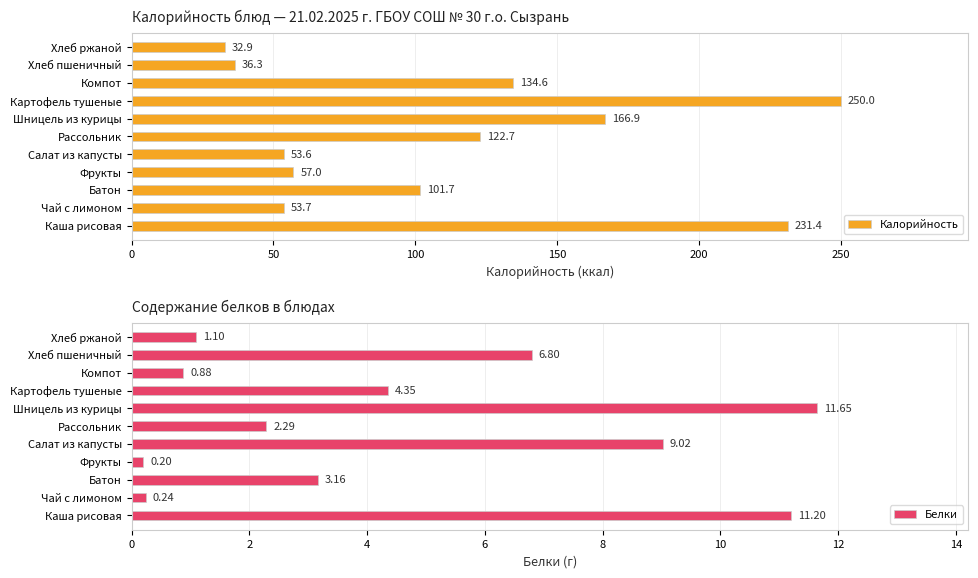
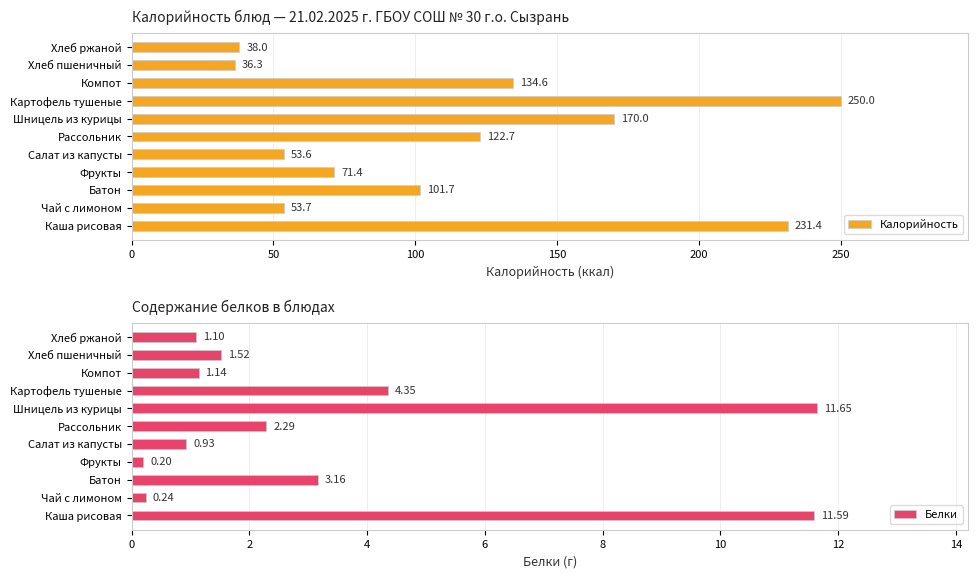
  {
    "Калорийность блюд — 21.02.2025 г. ГБОУ СОШ № 30 г.о. Сызрань": {
-     "Хлеб ржаной": 32.9,
+     "Хлеб ржаной": 38.0,
      "Хлеб пшеничный": 36.3,
      "Компот": 134.6,
      "Картофель тушеные": 250.0,
-     "Шницель из курицы": 166.9,
+     "Шницель из курицы": 170.0,
      "Рассольник": 122.7,
      "Салат из капусты": 53.6,
-     "Фрукты": 57.0,
+     "Фрукты": 71.4,
      "Батон": 101.7,
      "Чай с лимоном": 53.7,
      "Каша рисовая": 231.4
    },
    "Содержание белков в блюдах": {
      "Хлеб ржаной": 1.10,
-     "Хлеб пшеничный": 6.80,
-     "Компот": 0.88,
+     "Хлеб пшеничный": 1.52,
+     "Компот": 1.14,
      "Картофель тушеные": 4.35,
      "Шницель из курицы": 11.65,
      "Рассольник": 2.29,
-     "Салат из капусты": 9.02,
+     "Салат из капусты": 0.93,
      "Фрукты": 0.20,
      "Батон": 3.16,
      "Чай с лимоном": 0.24,
-     "Каша рисовая": 11.20
+     "Каша рисовая": 11.59
    }
  }
